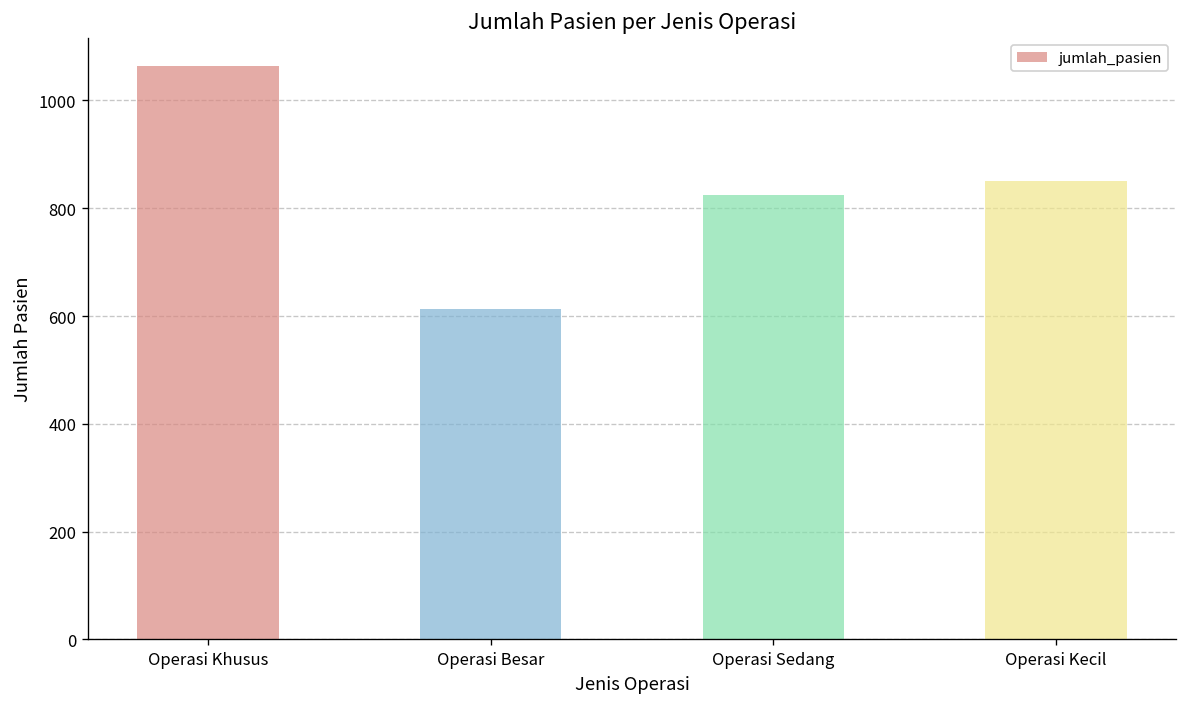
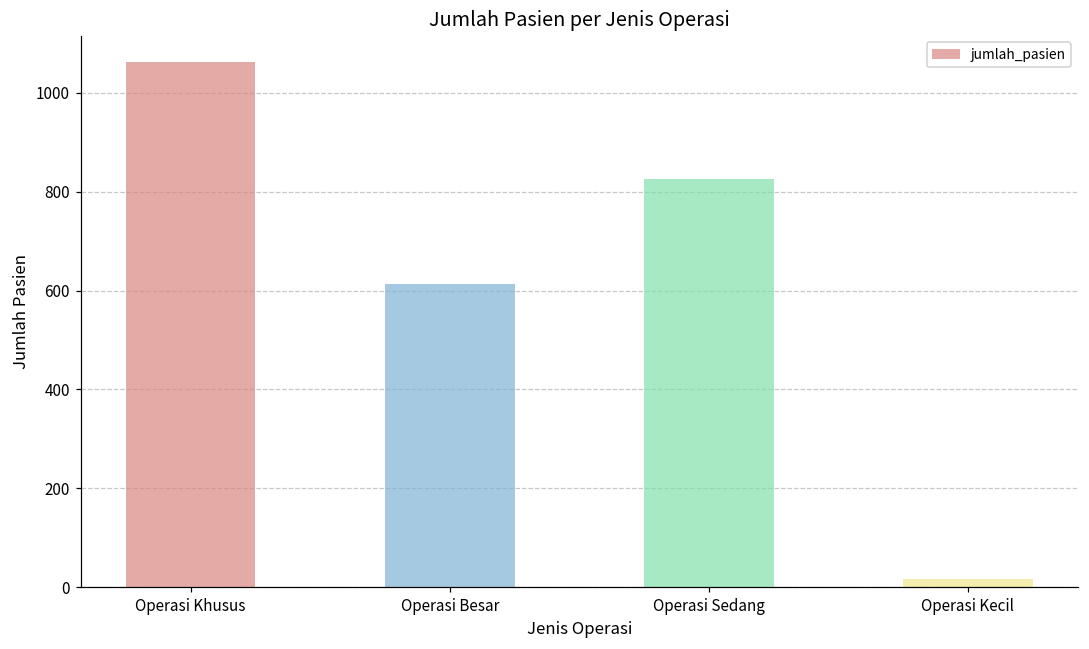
  {
    "Operasi Khusus": 1060,
    "Operasi Besar": 610,
    "Operasi Sedang": 830,
-   "Operasi Kecil": 850
+   "Operasi Kecil": 20
  }
